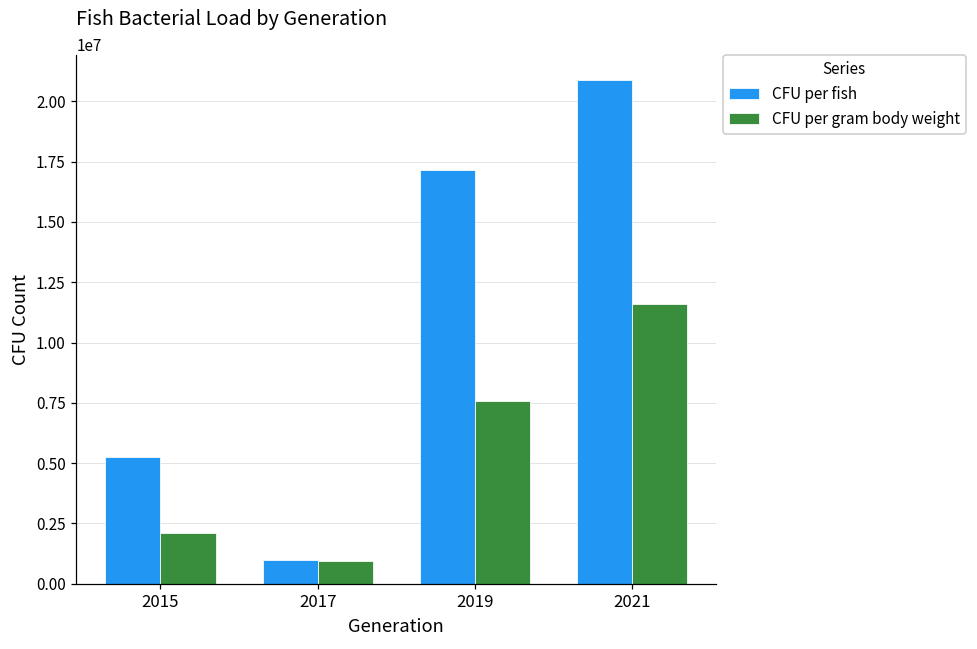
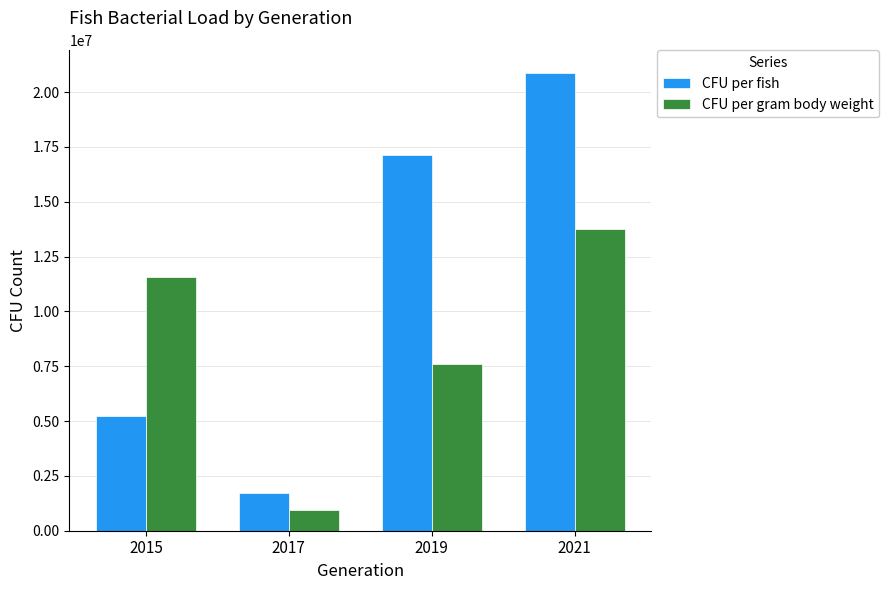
  {
    "CFU per fish": {
      "2015": 5200000,
-     "2017": 1000000,
+     "2017": 1700000,
      "2019": 17100000,
      "2021": 20900000
    },
    "CFU per gram body weight": {
-     "2015": 2100000,
+     "2015": 11600000,
      "2017": 900000,
      "2019": 7600000,
-     "2021": 11600000
+     "2021": 13700000
    }
  }
